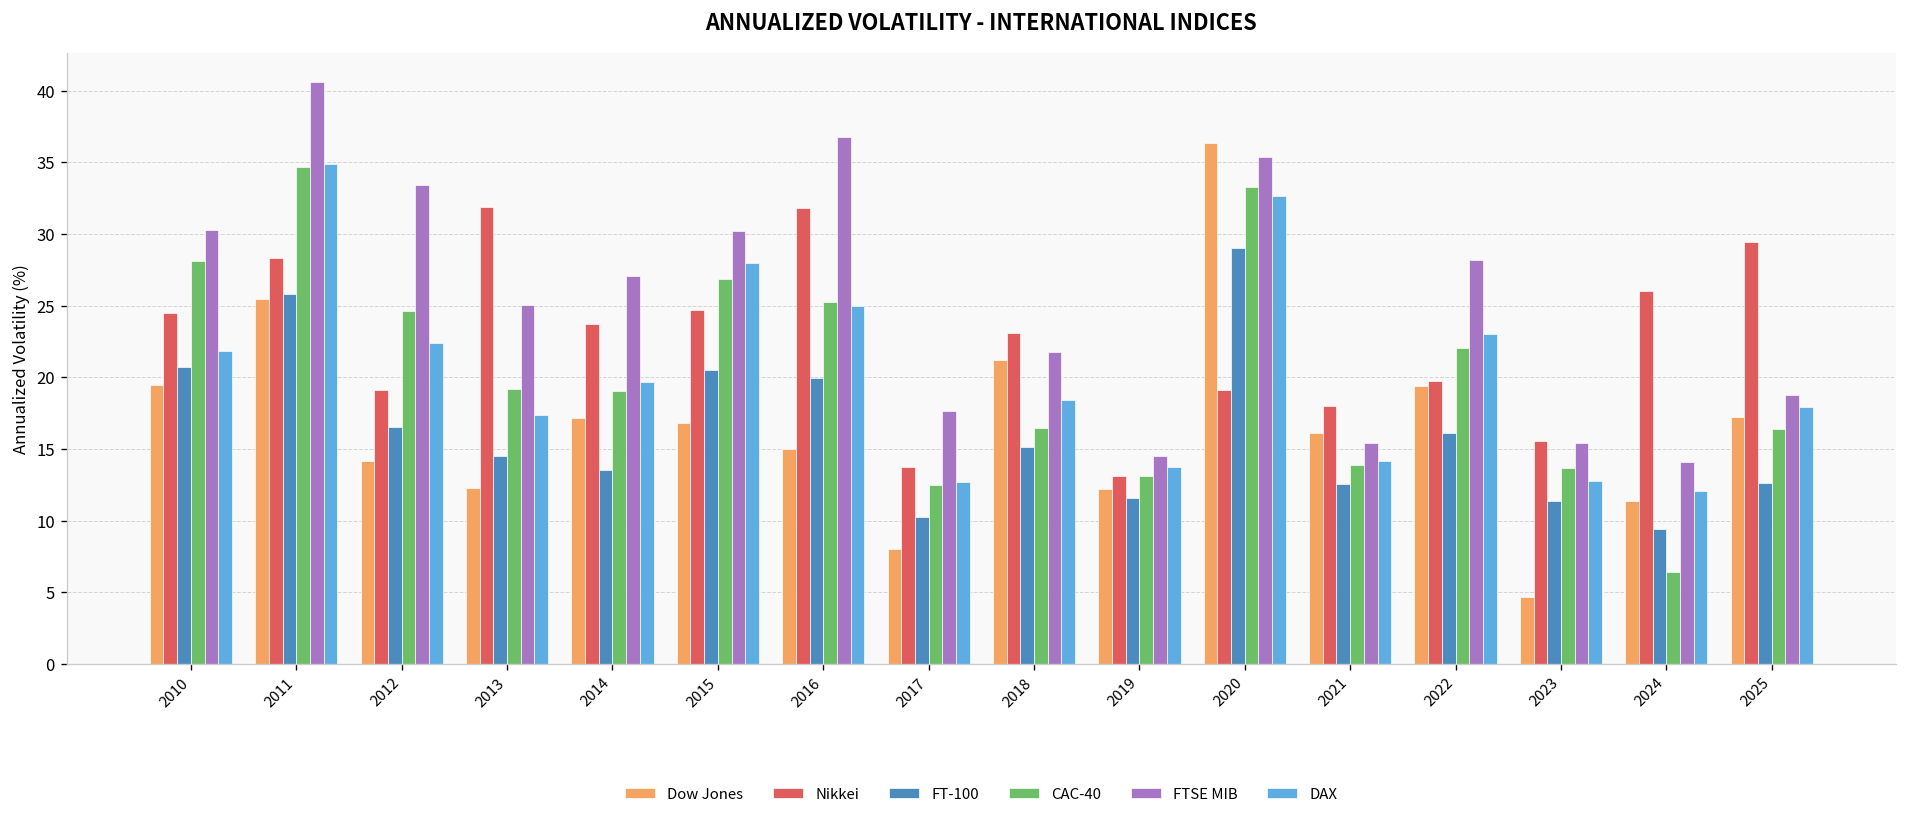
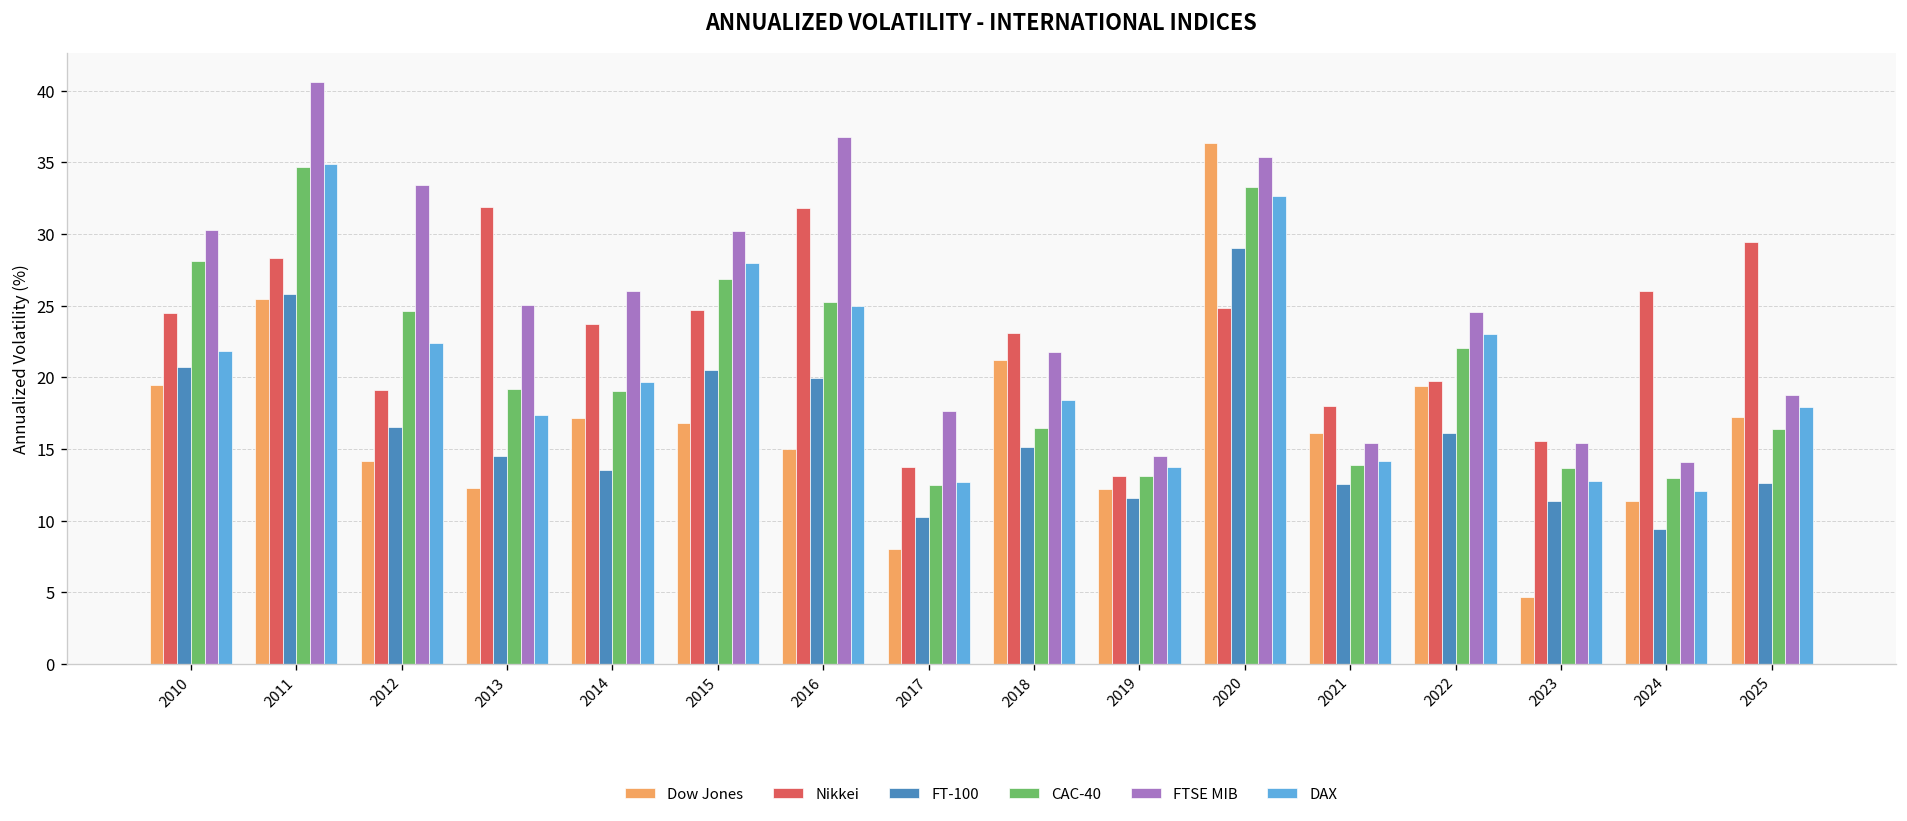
  {
    "Dow Jones": {
      "2010": 19.4,
      "2011": 25.4,
      "2012": 14.2,
      "2013": 12.3,
      "2014": 17.1,
      "2015": 16.8,
      "2016": 15.0,
      "2017": 8.0,
      "2018": 21.2,
      "2019": 12.2,
      "2020": 36.3,
      "2021": 16.1,
      "2022": 19.4,
      "2023": 4.7,
      "2024": 11.4,
      "2025": 17.3
    },
    "Nikkei": {
      "2010": 24.5,
      "2011": 28.3,
      "2012": 19.1,
      "2013": 31.9,
      "2014": 23.7,
      "2015": 24.7,
      "2016": 31.8,
      "2017": 13.8,
      "2018": 23.1,
      "2019": 13.1,
-     "2020": 19.1,
+     "2020": 24.9,
      "2021": 18.0,
      "2022": 19.7,
      "2023": 15.6,
      "2024": 26.0,
      "2025": 29.5
    },
    "CAC-40": {
      "2010": 28.1,
      "2011": 34.6,
      "2012": 24.6,
      "2013": 19.2,
      "2014": 19.1,
      "2015": 26.8,
      "2016": 25.3,
      "2017": 12.5,
      "2018": 16.4,
      "2019": 13.1,
      "2020": 33.3,
      "2021": 13.9,
      "2022": 22.0,
      "2023": 13.7,
-     "2024": 6.4,
+     "2024": 13.0,
      "2025": 16.4
    },
    "FTSE MIB": {
      "2010": 30.3,
      "2011": 40.6,
      "2012": 33.4,
      "2013": 25.1,
-     "2014": 27.0,
+     "2014": 26.0,
      "2015": 30.2,
      "2016": 36.7,
      "2017": 17.6,
      "2018": 21.8,
      "2019": 14.5,
      "2020": 35.3,
      "2021": 15.4,
-     "2022": 28.2,
+     "2022": 24.5,
      "2023": 15.4,
      "2024": 14.1,
      "2025": 18.8
    }
  }
